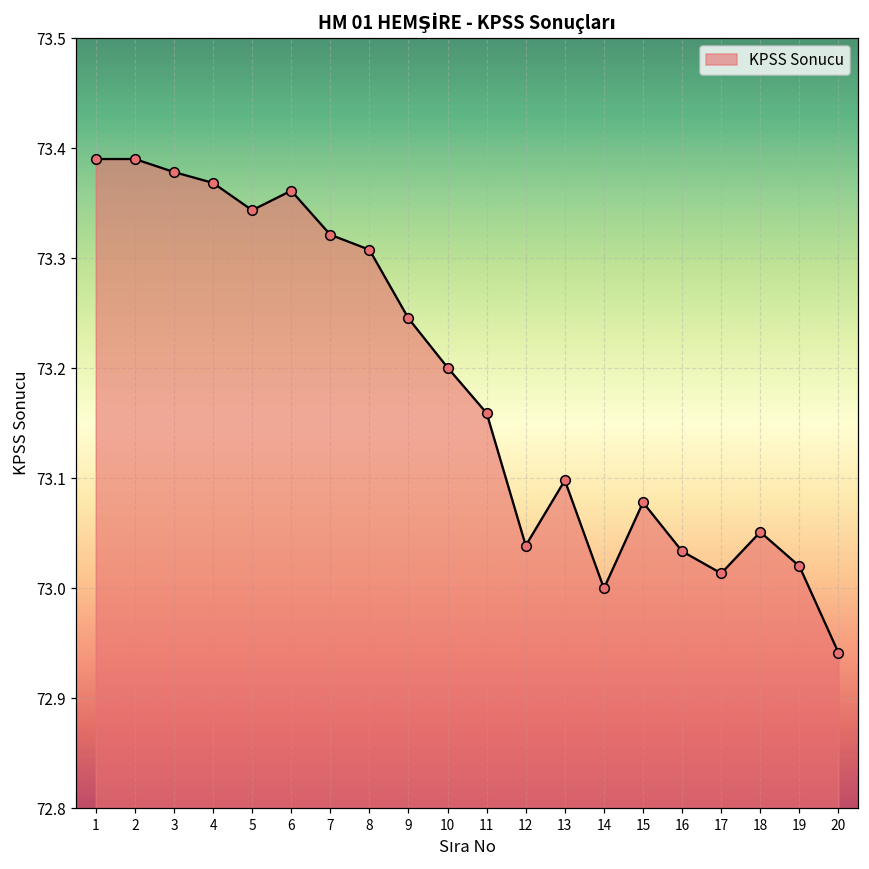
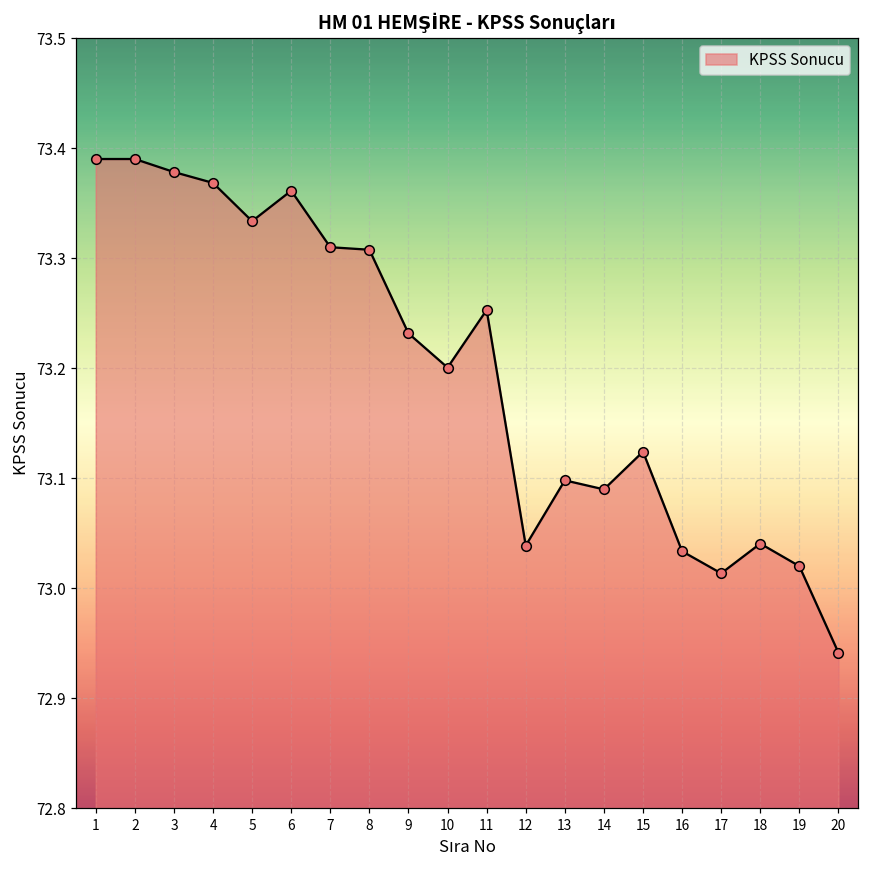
  {
    "1": 73.390,
    "2": 73.390,
    "3": 73.378,
    "4": 73.368,
-   "5": 73.343,
+   "5": 73.334,
    "6": 73.361,
-   "7": 73.321,
+   "7": 73.310,
    "8": 73.308,
-   "9": 73.245,
+   "9": 73.232,
    "10": 73.200,
-   "11": 73.159,
+   "11": 73.253,
    "12": 73.039,
    "13": 73.098,
-   "14": 73.000,
-   "15": 73.078,
+   "14": 73.090,
+   "15": 73.124,
    "16": 73.034,
    "17": 73.013,
-   "18": 73.051,
+   "18": 73.040,
    "19": 73.020,
    "20": 72.941
  }
